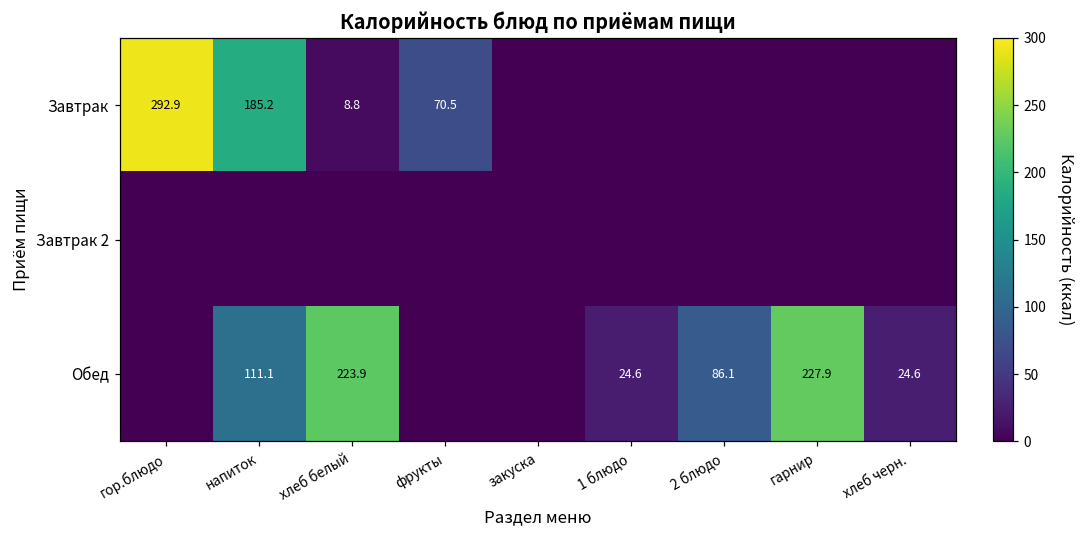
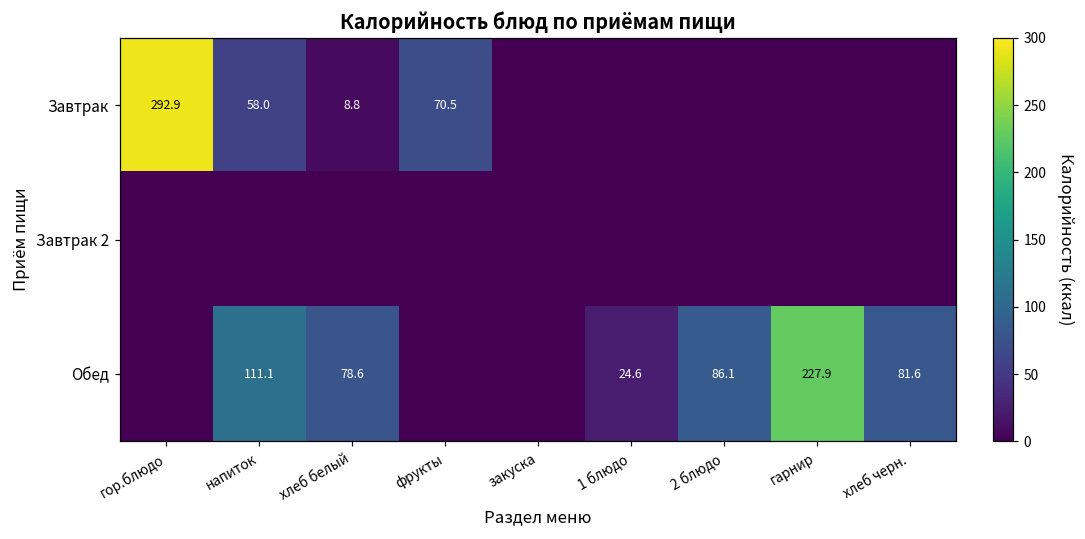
  {
    "Завтрак": {
      "гор.блюдо": 292.9,
-     "напиток": 185.2,
+     "напиток": 58.0,
      "хлеб белый": 8.8,
      "фрукты": 70.5
    },
    "Обед": {
      "напиток": 111.1,
-     "хлеб белый": 223.9,
+     "хлеб белый": 78.6,
      "1 блюдо": 24.6,
      "2 блюдо": 86.1,
      "гарнир": 227.9,
-     "хлеб черн.": 24.6
+     "хлеб черн.": 81.6
    }
  }
